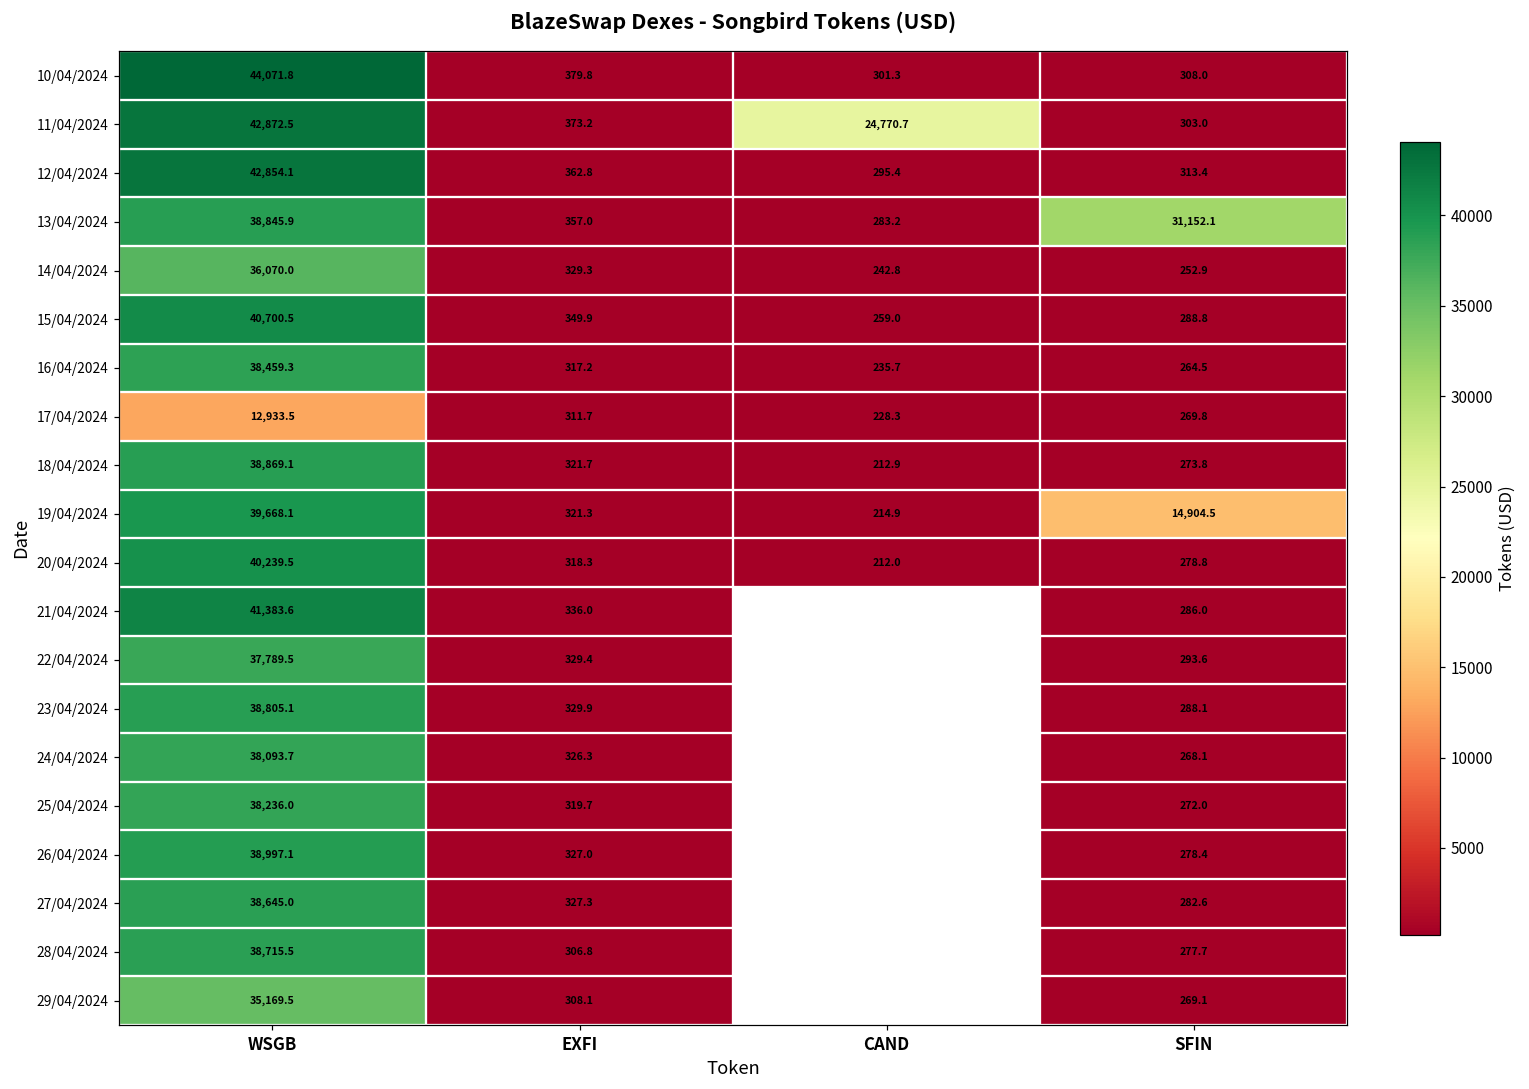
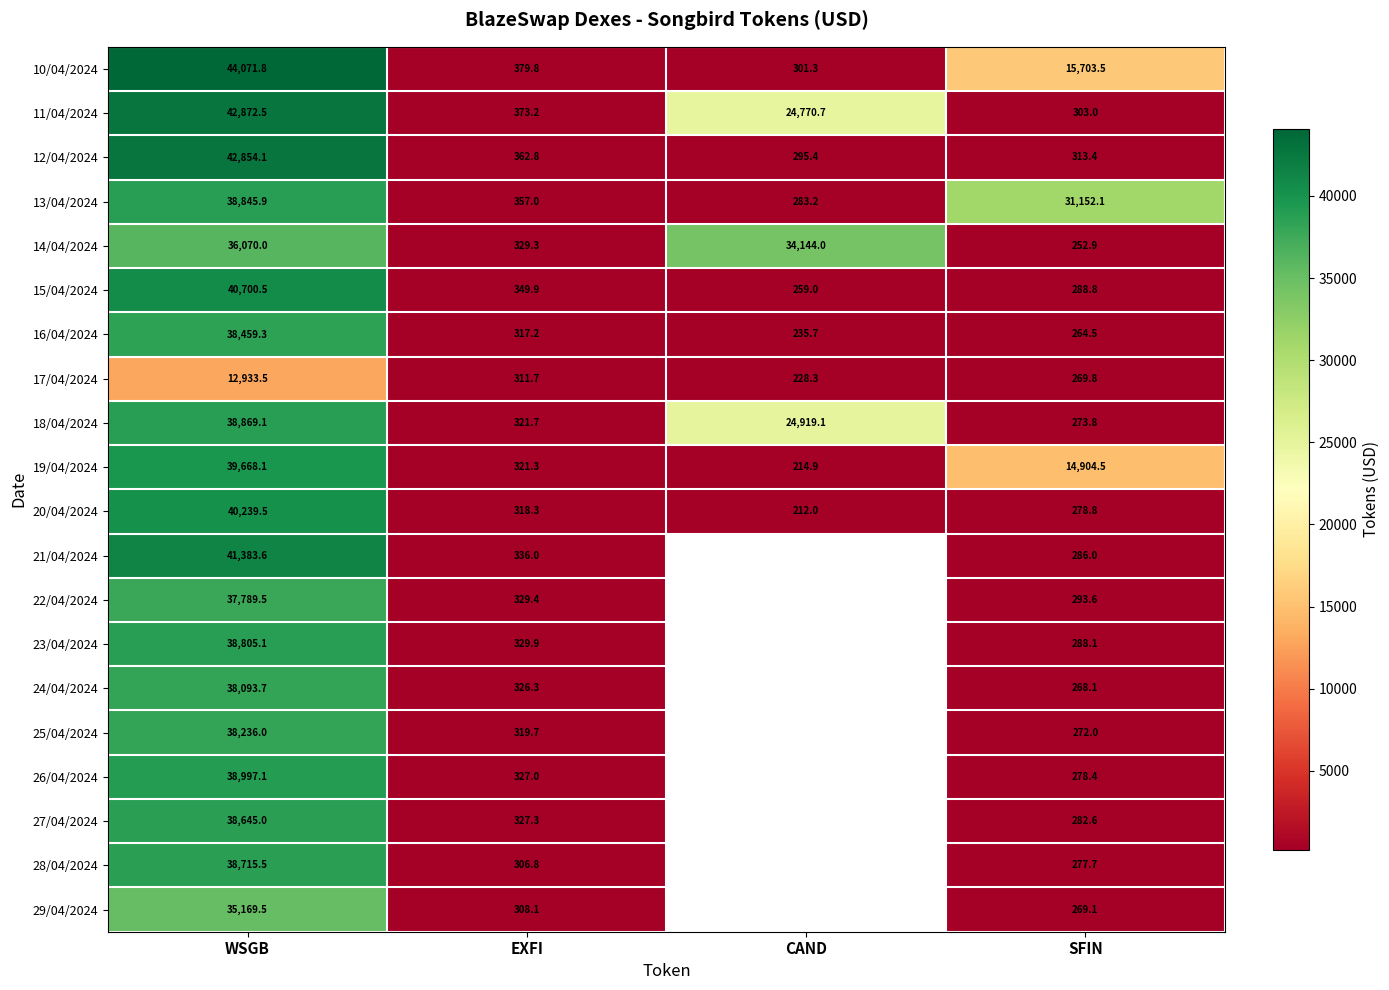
  {
    "10/04/2024": {
      "WSGB": "44,071.8",
      "EXFI": "379.8",
      "CAND": "301.3",
-     "SFIN": "308.0"
+     "SFIN": "15,703.5"
    },
    "11/04/2024": {
      "WSGB": "42,872.5",
      "EXFI": "373.2",
      "CAND": "24,770.7",
      "SFIN": "303.0"
    },
    "12/04/2024": {
      "WSGB": "42,854.1",
      "EXFI": "362.8",
      "CAND": "295.4",
      "SFIN": "313.4"
    },
    "13/04/2024": {
      "WSGB": "38,845.9",
      "EXFI": "357.0",
      "CAND": "283.2",
      "SFIN": "31,152.1"
    },
    "14/04/2024": {
      "WSGB": "36,070.0",
      "EXFI": "329.3",
-     "CAND": "242.8",
+     "CAND": "34,144.0",
      "SFIN": "252.9"
    },
    "15/04/2024": {
      "WSGB": "40,700.5",
      "EXFI": "349.9",
      "CAND": "259.0",
      "SFIN": "288.8"
    },
    "16/04/2024": {
      "WSGB": "38,459.3",
      "EXFI": "317.2",
      "CAND": "235.7",
      "SFIN": "264.5"
    },
    "17/04/2024": {
      "WSGB": "12,933.5",
      "EXFI": "311.7",
      "CAND": "228.3",
      "SFIN": "269.8"
    },
    "18/04/2024": {
      "WSGB": "38,869.1",
      "EXFI": "321.7",
-     "CAND": "212.9",
+     "CAND": "24,919.1",
      "SFIN": "273.8"
    },
    "19/04/2024": {
      "WSGB": "39,668.1",
      "EXFI": "321.3",
      "CAND": "214.9",
      "SFIN": "14,904.5"
    },
    "20/04/2024": {
      "WSGB": "40,239.5",
      "EXFI": "318.3",
      "CAND": "212.0",
      "SFIN": "278.8"
    },
    "21/04/2024": {
      "WSGB": "41,383.6",
      "EXFI": "336.0",
      "SFIN": "286.0"
    },
    "22/04/2024": {
      "WSGB": "37,789.5",
      "EXFI": "329.4",
      "SFIN": "293.6"
    },
    "23/04/2024": {
      "WSGB": "38,805.1",
      "EXFI": "329.9",
      "SFIN": "288.1"
    },
    "24/04/2024": {
      "WSGB": "38,093.7",
      "EXFI": "326.3",
      "SFIN": "268.1"
    },
    "25/04/2024": {
      "WSGB": "38,236.0",
      "EXFI": "319.7",
      "SFIN": "272.0"
    },
    "26/04/2024": {
      "WSGB": "38,997.1",
      "EXFI": "327.0",
      "SFIN": "278.4"
    },
    "27/04/2024": {
      "WSGB": "38,645.0",
      "EXFI": "327.3",
      "SFIN": "282.6"
    },
    "28/04/2024": {
      "WSGB": "38,715.5",
      "EXFI": "306.8",
      "SFIN": "277.7"
    },
    "29/04/2024": {
      "WSGB": "35,169.5",
      "EXFI": "308.1",
      "SFIN": "269.1"
    }
  }
